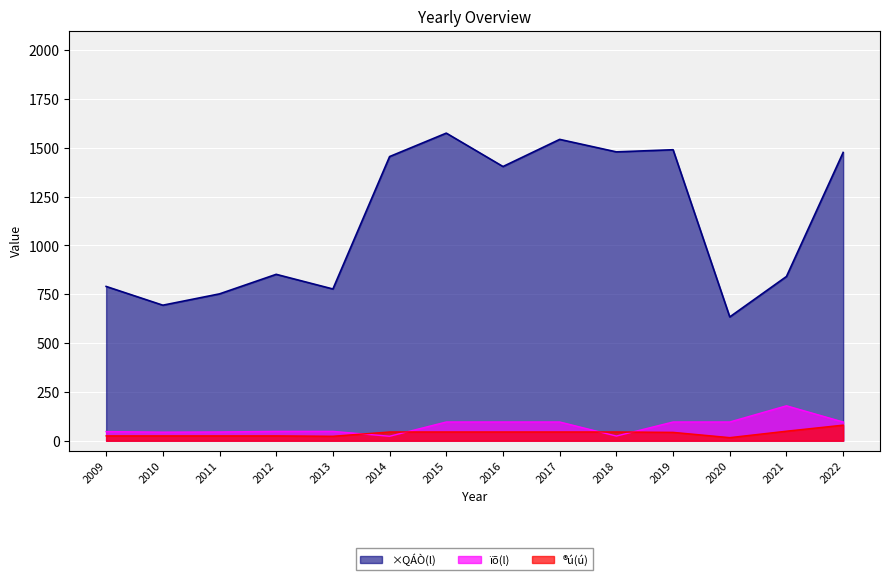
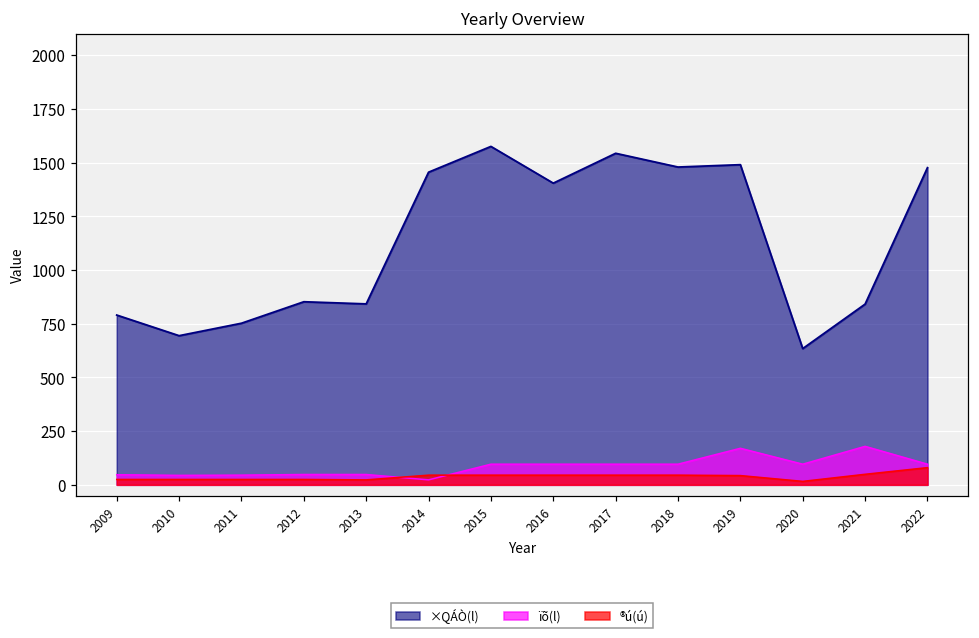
  {
    "×QÁÒ(l)": {
      "2009": 790,
      "2010": 690,
      "2011": 750,
      "2012": 850,
-     "2013": 780,
+     "2013": 840,
      "2014": 1460,
      "2015": 1580,
      "2016": 1400,
      "2017": 1540,
      "2018": 1480,
      "2019": 1490,
      "2020": 630,
      "2021": 840,
      "2022": 1480
    },
    "ïõ(l)": {
      "2009": 50,
      "2010": 40,
      "2011": 50,
      "2012": 50,
      "2013": 50,
      "2014": 20,
      "2015": 100,
      "2016": 100,
      "2017": 100,
-     "2018": 20,
-     "2019": 100,
+     "2018": 100,
+     "2019": 170,
      "2020": 100,
      "2021": 180,
      "2022": 100
    },
    "®ú(ú)": {
      "2009": 30,
      "2010": 30,
      "2011": 30,
      "2012": 30,
      "2013": 20,
      "2014": 50,
      "2015": 50,
      "2016": 50,
      "2017": 50,
      "2018": 50,
      "2019": 40,
      "2020": 20,
      "2021": 50,
      "2022": 80
    }
  }
